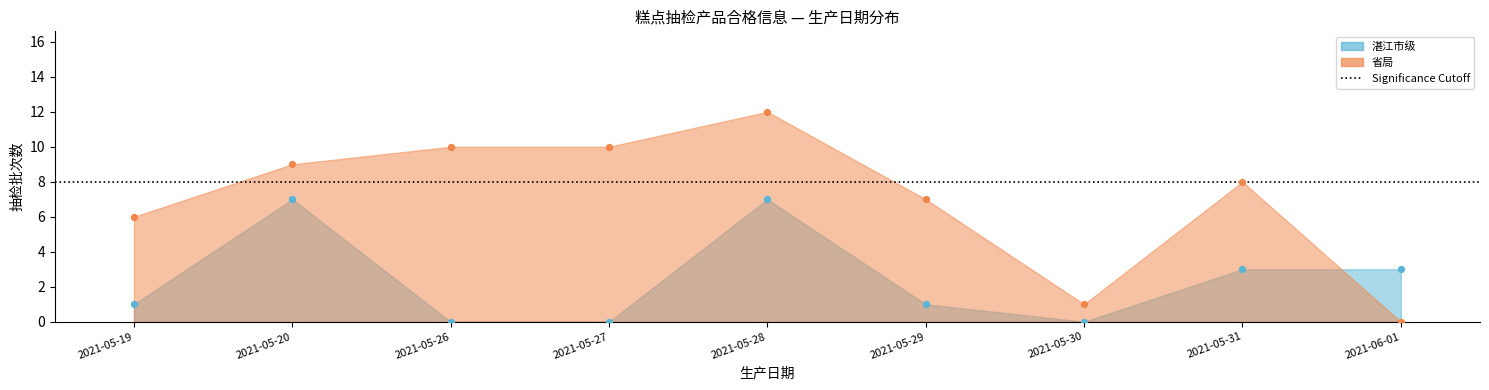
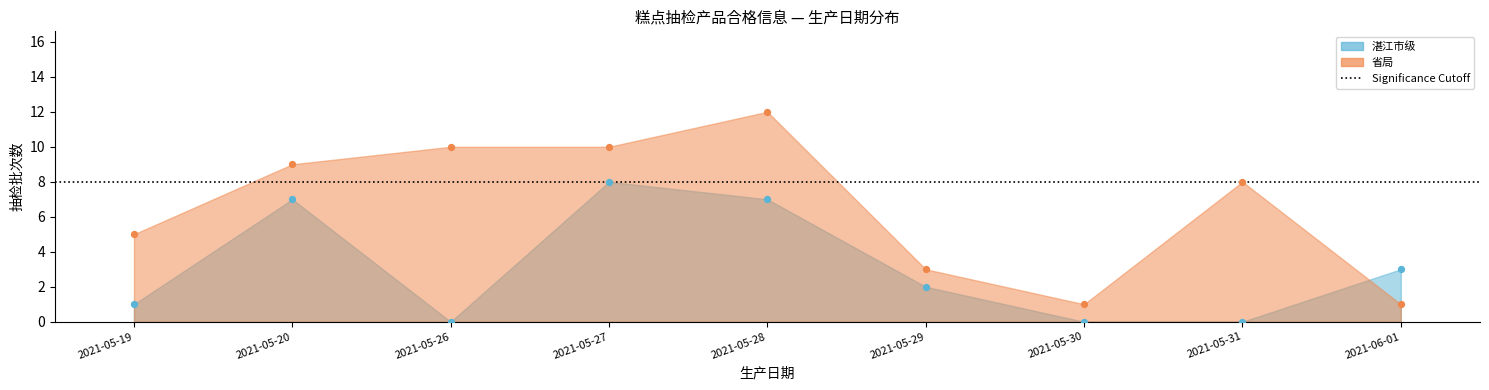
  {
    "湛江市级": {
      "2021-05-19": 1,
      "2021-05-20": 7,
      "2021-05-26": 0,
-     "2021-05-27": 0,
+     "2021-05-27": 8,
      "2021-05-28": 7,
-     "2021-05-29": 1,
+     "2021-05-29": 2,
      "2021-05-30": 0,
-     "2021-05-31": 3,
+     "2021-05-31": 0,
      "2021-06-01": 3
    },
    "省局": {
-     "2021-05-19": 6,
+     "2021-05-19": 5,
      "2021-05-20": 9,
      "2021-05-26": 10,
      "2021-05-27": 10,
      "2021-05-28": 12,
-     "2021-05-29": 7,
+     "2021-05-29": 3,
      "2021-05-30": 1,
      "2021-05-31": 8,
-     "2021-06-01": 0
+     "2021-06-01": 1
    }
  }
